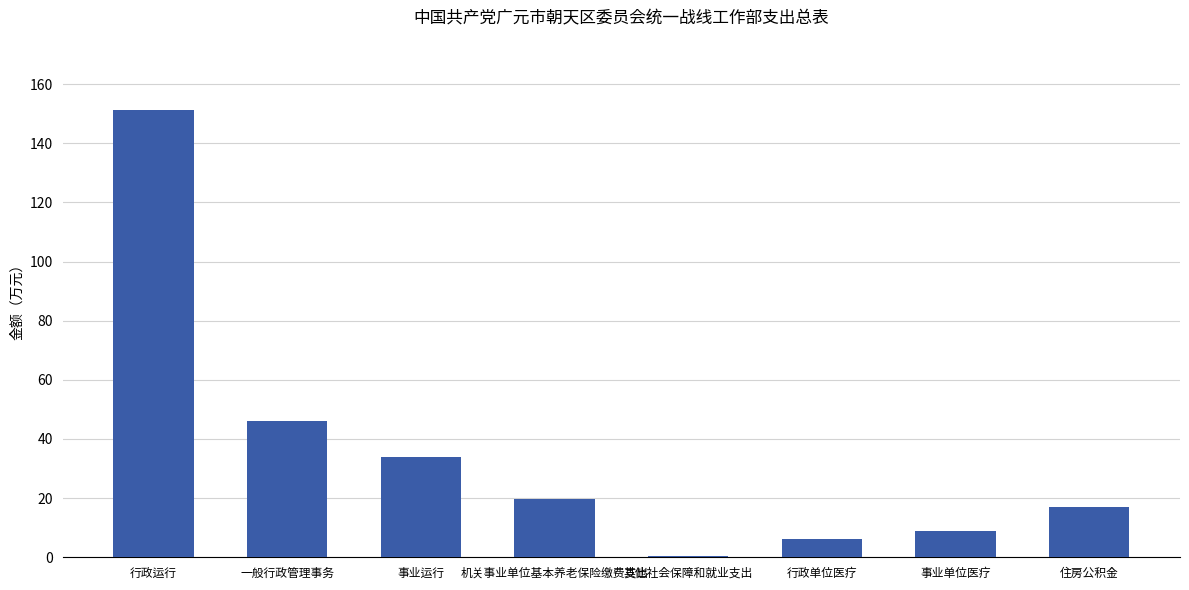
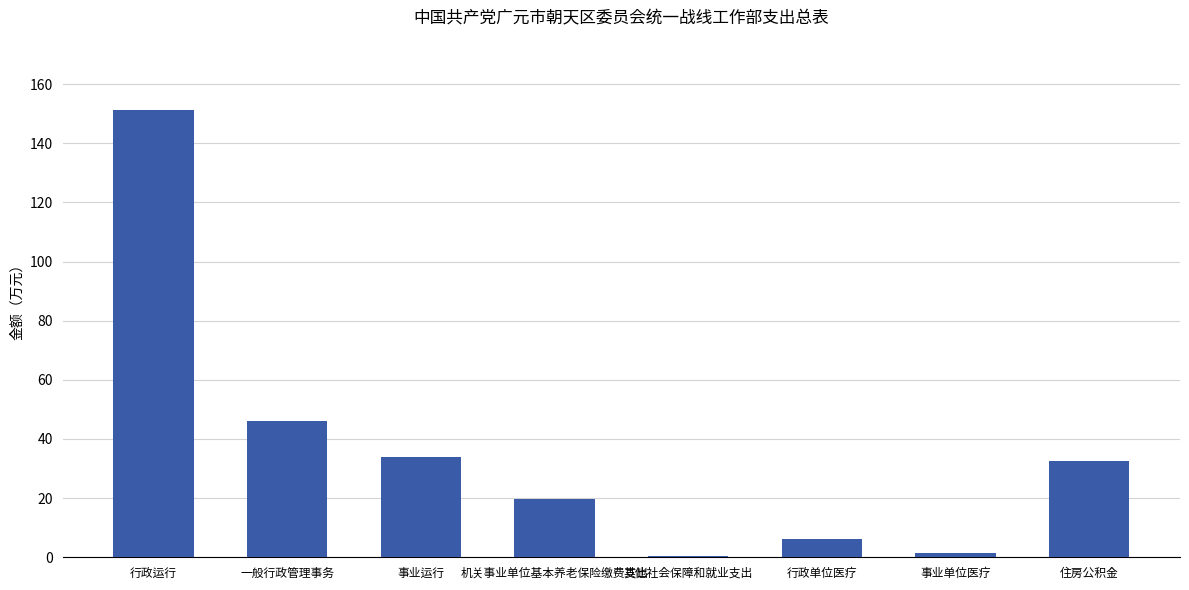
  {
    "行政运行": 151,
    "一般行政管理事务": 46,
    "事业运行": 34,
    "机关事业单位基本养老保险缴费支出": 20,
    "行政单位医疗": 6,
-   "事业单位医疗": 9,
-   "住房公积金": 17
+   "事业单位医疗": 1,
+   "住房公积金": 33
  }
